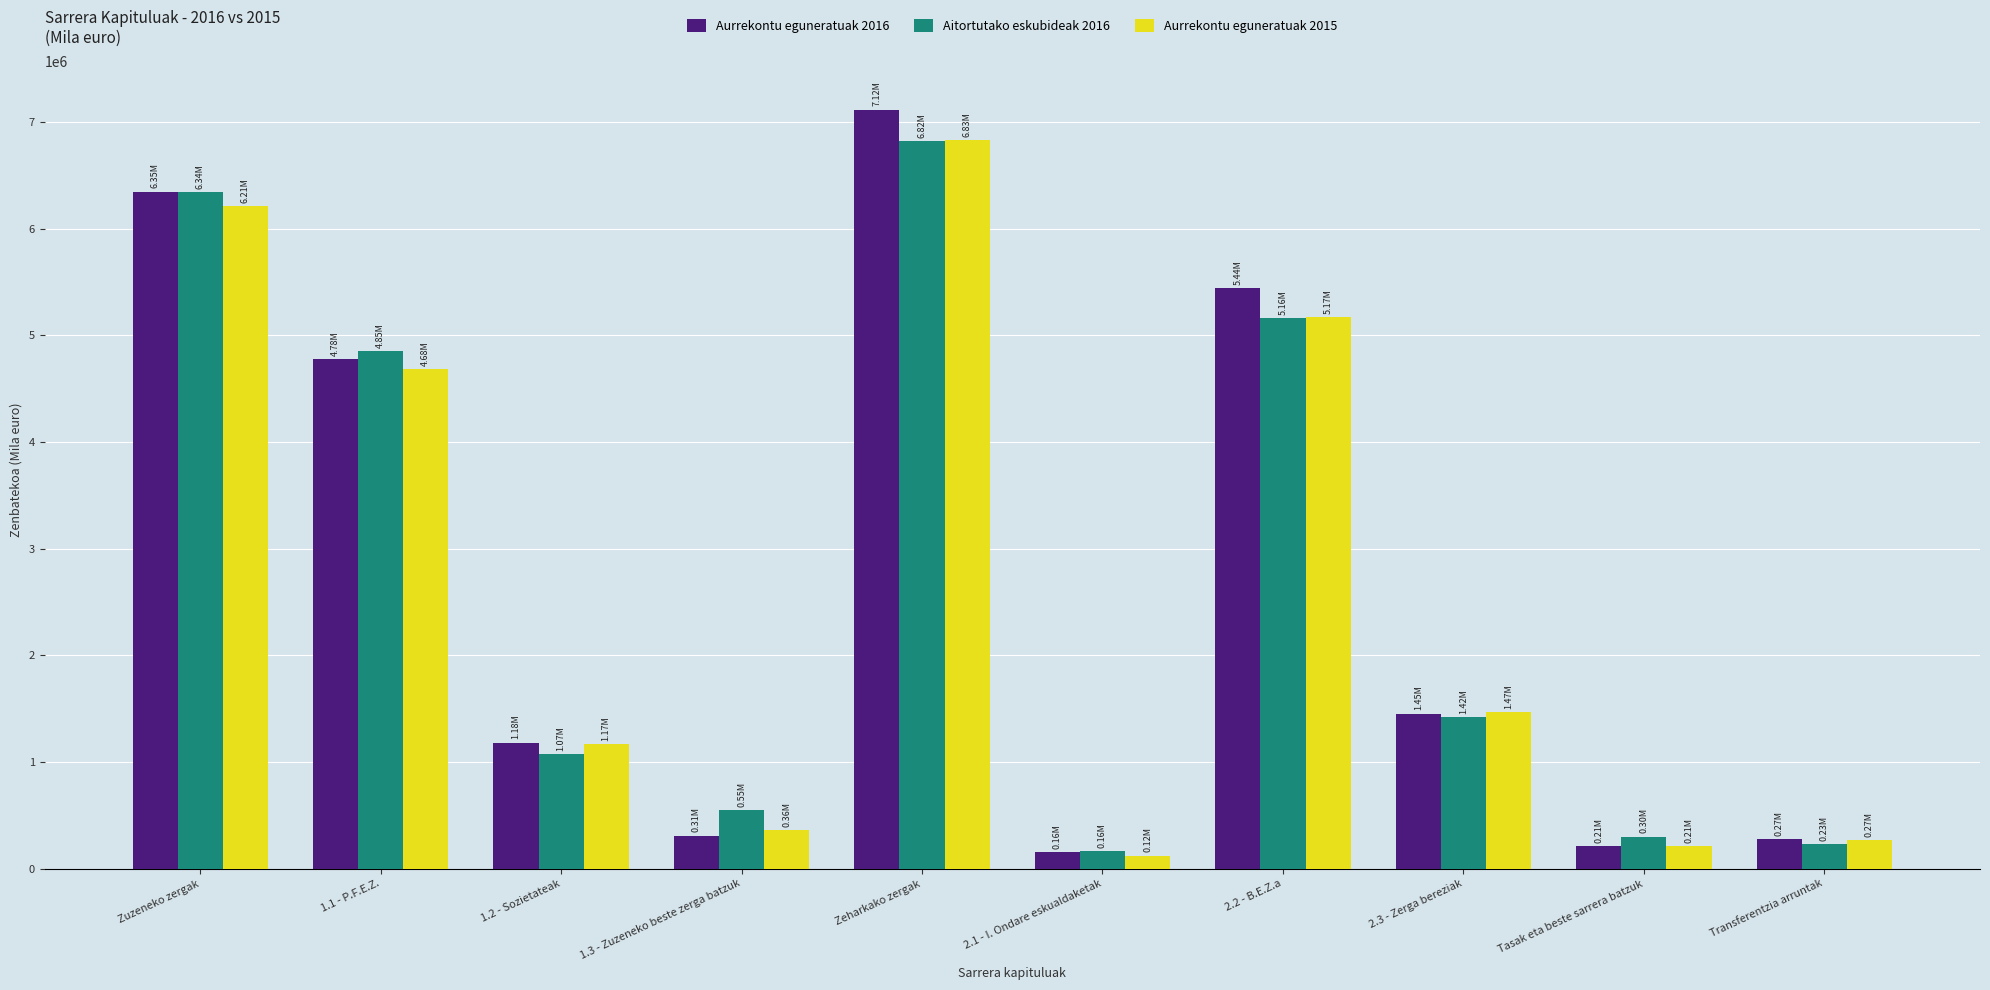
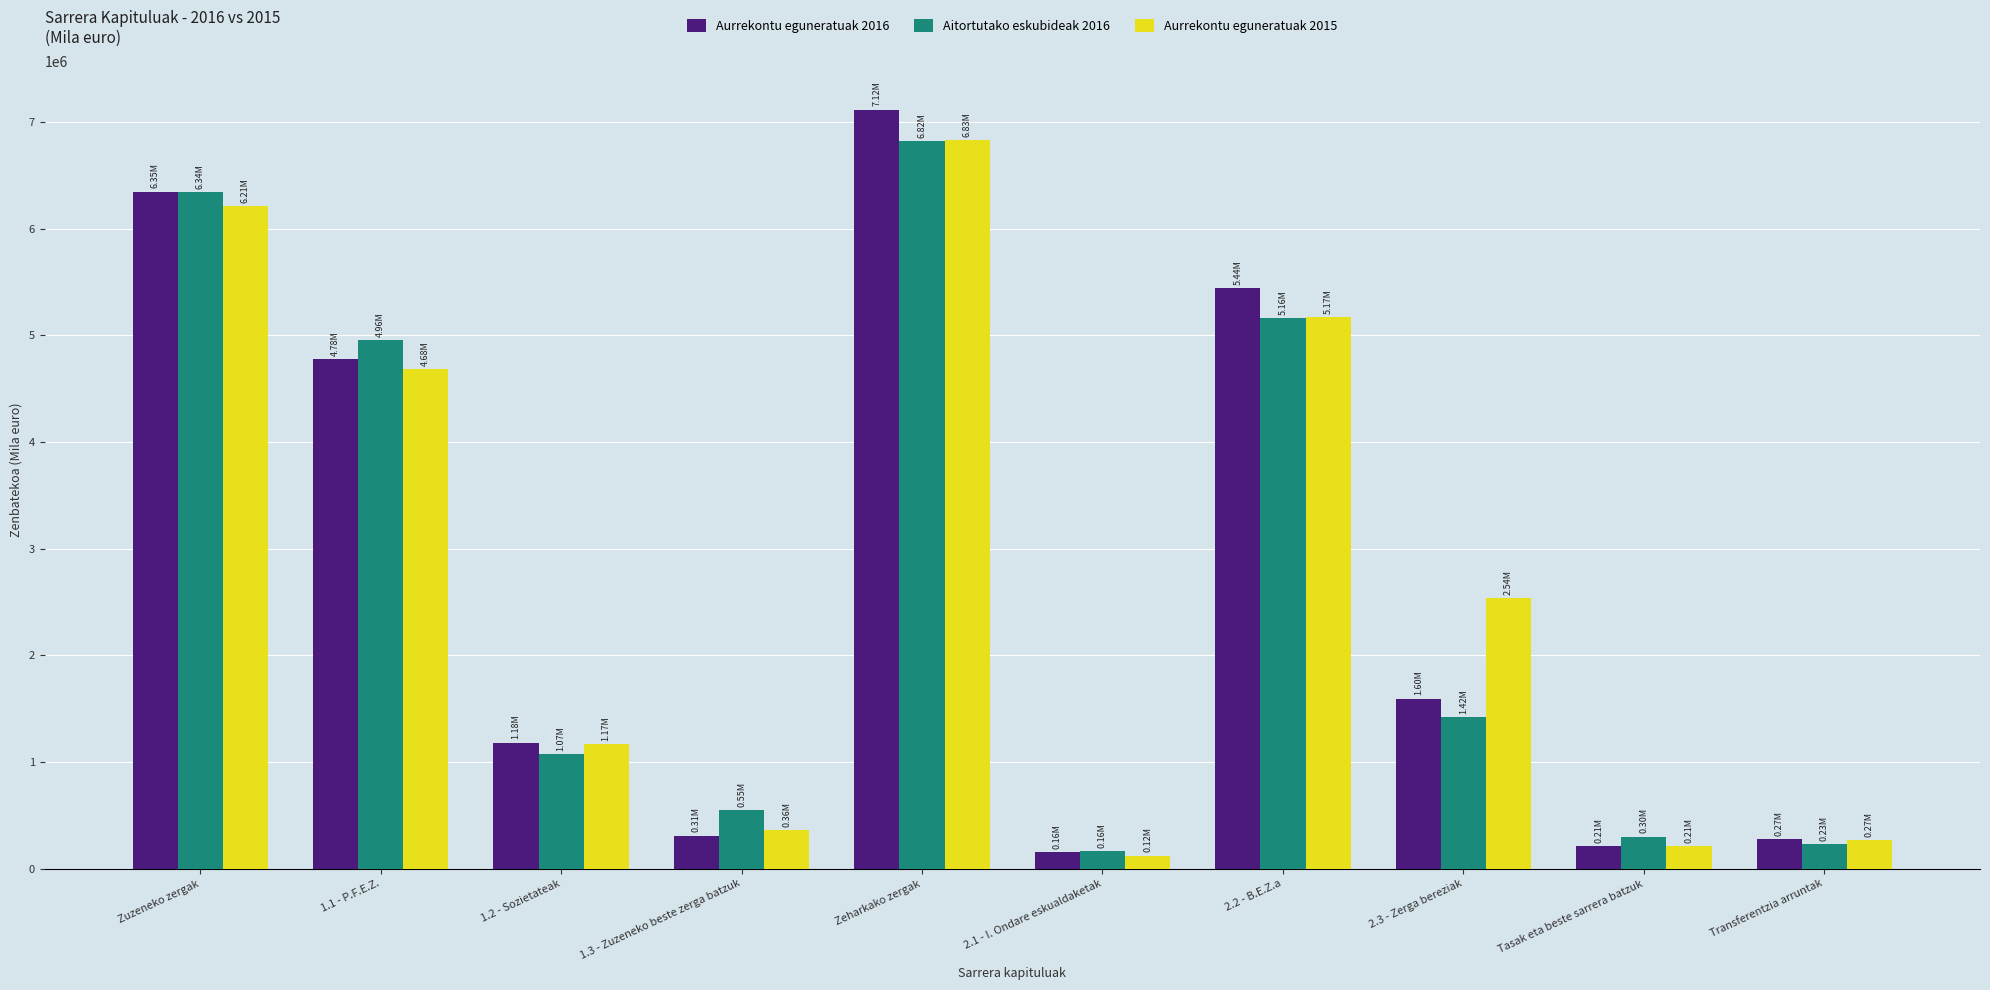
  {
    "Aurrekontu eguneratuak 2016": {
      "Zuzeneko zergak": "6.35M",
      "1.1 - P.F.E.Z.": "4.78M",
      "1.2 - Sozietateak": "1.18M",
      "1.3 - Zuzeneko beste zerga batzuk": "0.31M",
      "Zeharkako zergak": "7.12M",
      "2.1 - I. Ondare eskualdaketak": "0.16M",
      "2.2 - B.E.Z.a": "5.44M",
-     "2.3 - Zerga bereziak": "1.45M",
+     "2.3 - Zerga bereziak": "1.60M",
      "Tasak eta beste sarrera batzuk": "0.21M",
      "Transferentzia arruntak": "0.27M"
    },
    "Aitortutako eskubideak 2016": {
      "Zuzeneko zergak": "6.34M",
-     "1.1 - P.F.E.Z.": "4.85M",
+     "1.1 - P.F.E.Z.": "4.96M",
      "1.2 - Sozietateak": "1.07M",
      "1.3 - Zuzeneko beste zerga batzuk": "0.55M",
      "Zeharkako zergak": "6.82M",
      "2.1 - I. Ondare eskualdaketak": "0.16M",
      "2.2 - B.E.Z.a": "5.16M",
      "2.3 - Zerga bereziak": "1.42M",
      "Tasak eta beste sarrera batzuk": "0.30M",
      "Transferentzia arruntak": "0.23M"
    },
    "Aurrekontu eguneratuak 2015": {
      "Zuzeneko zergak": "6.21M",
      "1.1 - P.F.E.Z.": "4.68M",
      "1.2 - Sozietateak": "1.17M",
      "1.3 - Zuzeneko beste zerga batzuk": "0.36M",
      "Zeharkako zergak": "6.83M",
      "2.1 - I. Ondare eskualdaketak": "0.12M",
      "2.2 - B.E.Z.a": "5.17M",
-     "2.3 - Zerga bereziak": "1.47M",
+     "2.3 - Zerga bereziak": "2.54M",
      "Tasak eta beste sarrera batzuk": "0.21M",
      "Transferentzia arruntak": "0.27M"
    }
  }
